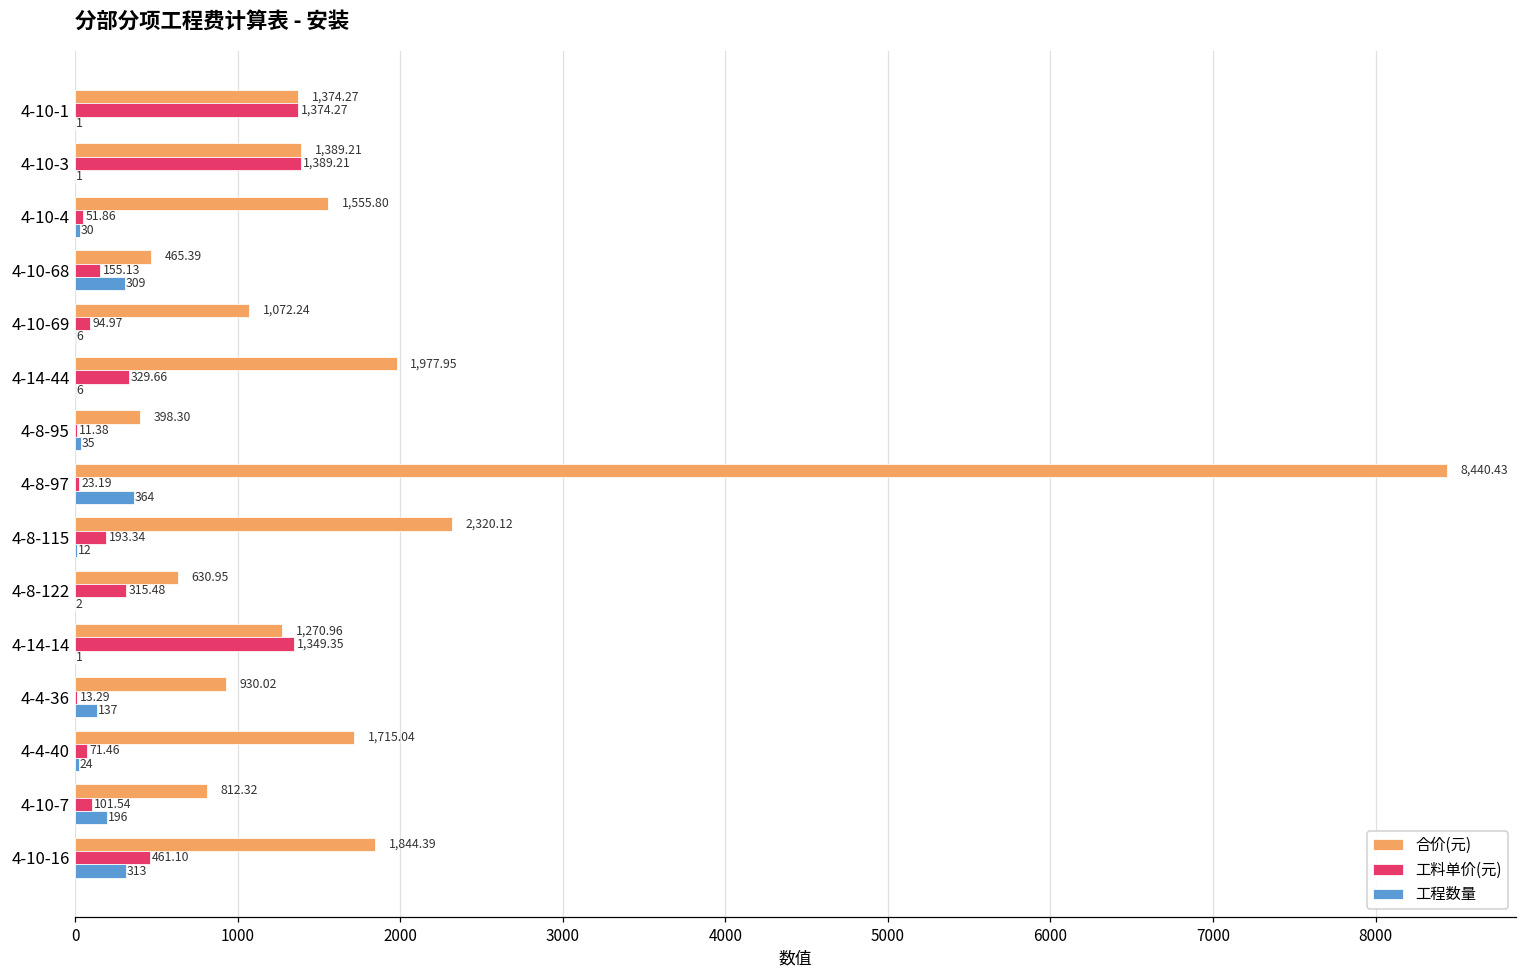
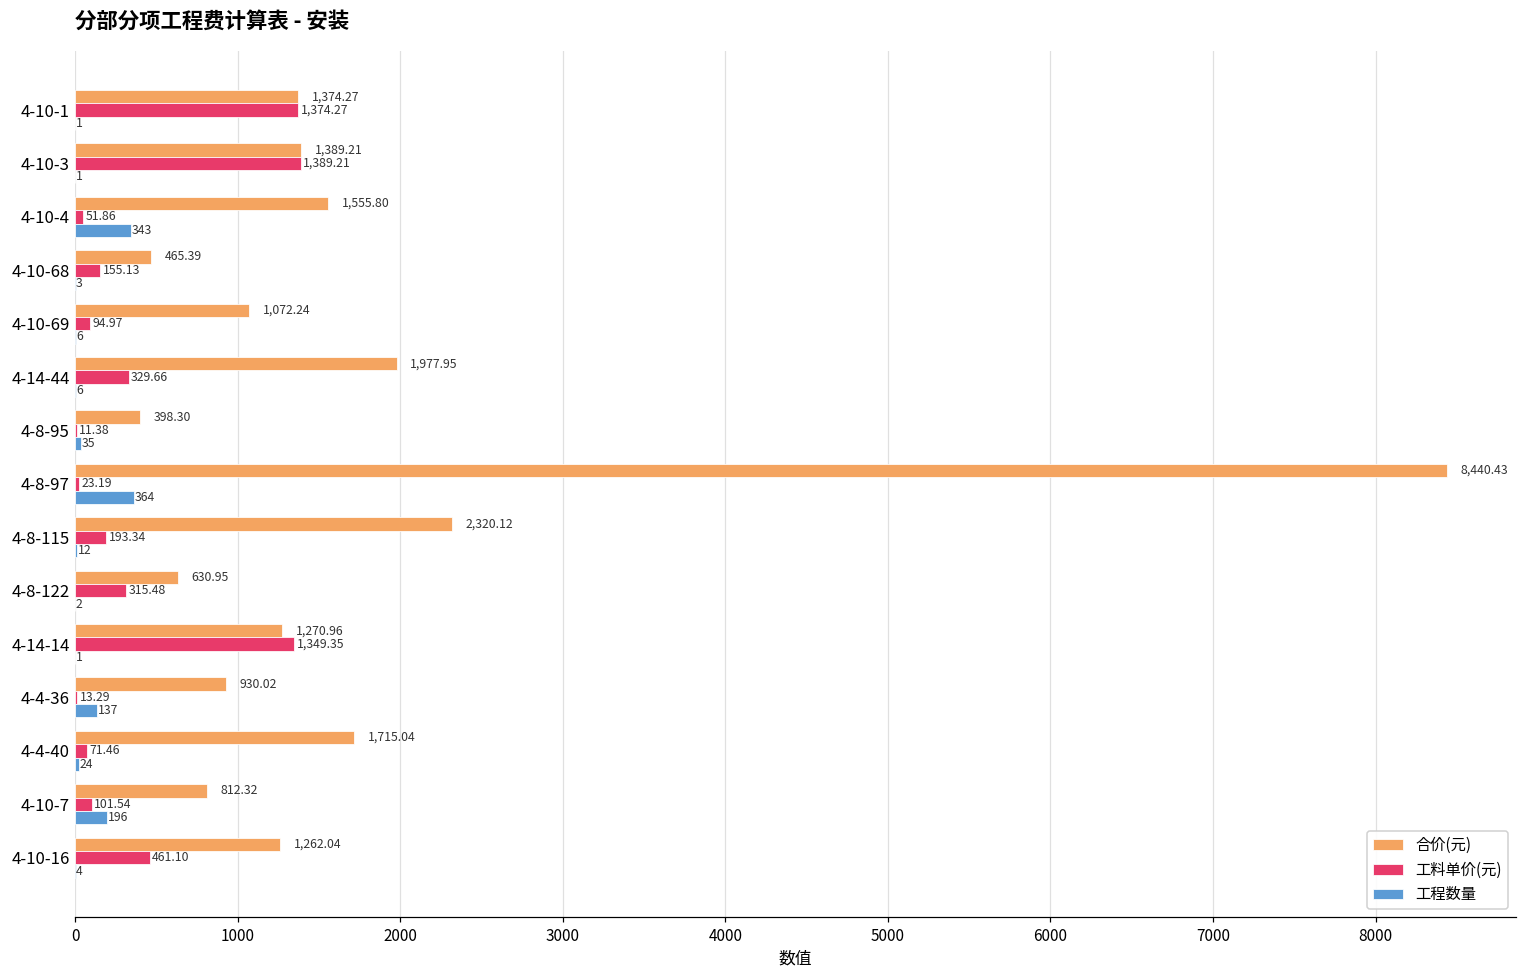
  {
    "合价(元)": {
      "4-10-1": "1,374.27",
      "4-10-3": "1,389.21",
      "4-10-4": "1,555.80",
      "4-10-68": "465.39",
      "4-10-69": "1,072.24",
      "4-14-44": "1,977.95",
      "4-8-95": "398.30",
      "4-8-97": "8,440.43",
      "4-8-115": "2,320.12",
      "4-8-122": "630.95",
      "4-14-14": "1,270.96",
      "4-4-36": "930.02",
      "4-4-40": "1,715.04",
      "4-10-7": "812.32",
-     "4-10-16": "1,844.39"
+     "4-10-16": "1,262.04"
    },
    "工料单价(元)": {
      "4-10-1": "1,374.27",
      "4-10-3": "1,389.21",
      "4-10-4": "51.86",
      "4-10-68": "155.13",
      "4-10-69": "94.97",
      "4-14-44": "329.66",
      "4-8-95": "11.38",
      "4-8-97": "23.19",
      "4-8-115": "193.34",
      "4-8-122": "315.48",
      "4-14-14": "1,349.35",
      "4-4-36": "13.29",
      "4-4-40": "71.46",
      "4-10-7": "101.54",
      "4-10-16": "461.10"
    },
    "工程数量": {
      "4-10-1": "1",
      "4-10-3": "1",
-     "4-10-4": "30",
-     "4-10-68": "309",
+     "4-10-4": "343",
+     "4-10-68": "3",
      "4-10-69": "6",
      "4-14-44": "6",
      "4-8-95": "35",
      "4-8-97": "364",
      "4-8-115": "12",
      "4-8-122": "2",
      "4-14-14": "1",
      "4-4-36": "137",
      "4-4-40": "24",
      "4-10-7": "196",
-     "4-10-16": "313"
+     "4-10-16": "4"
    }
  }
